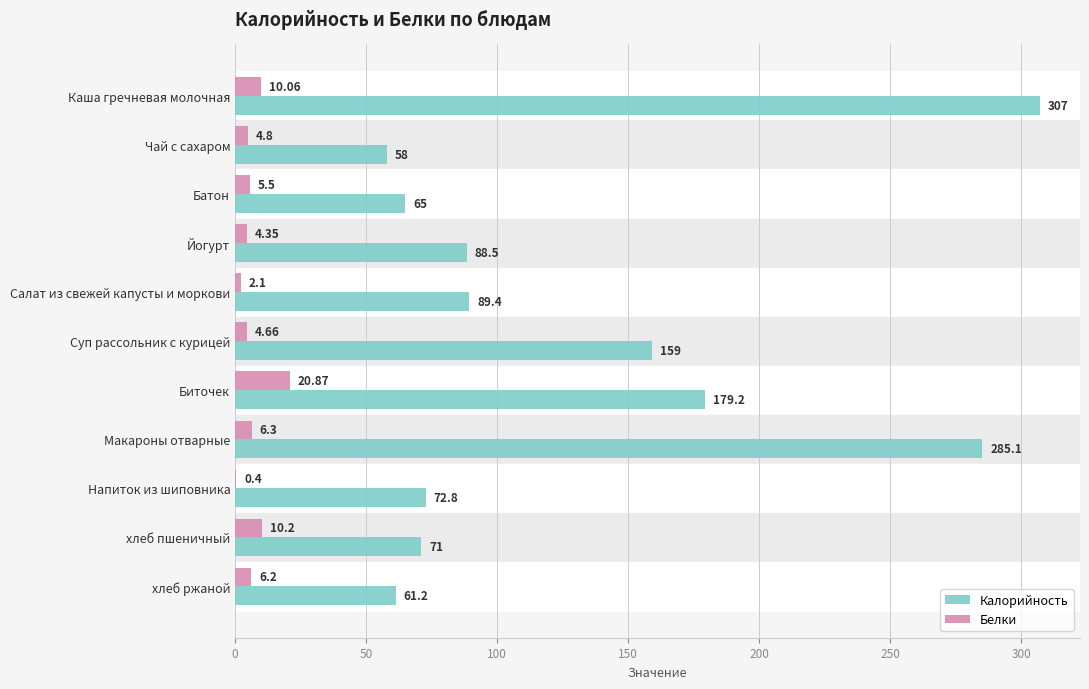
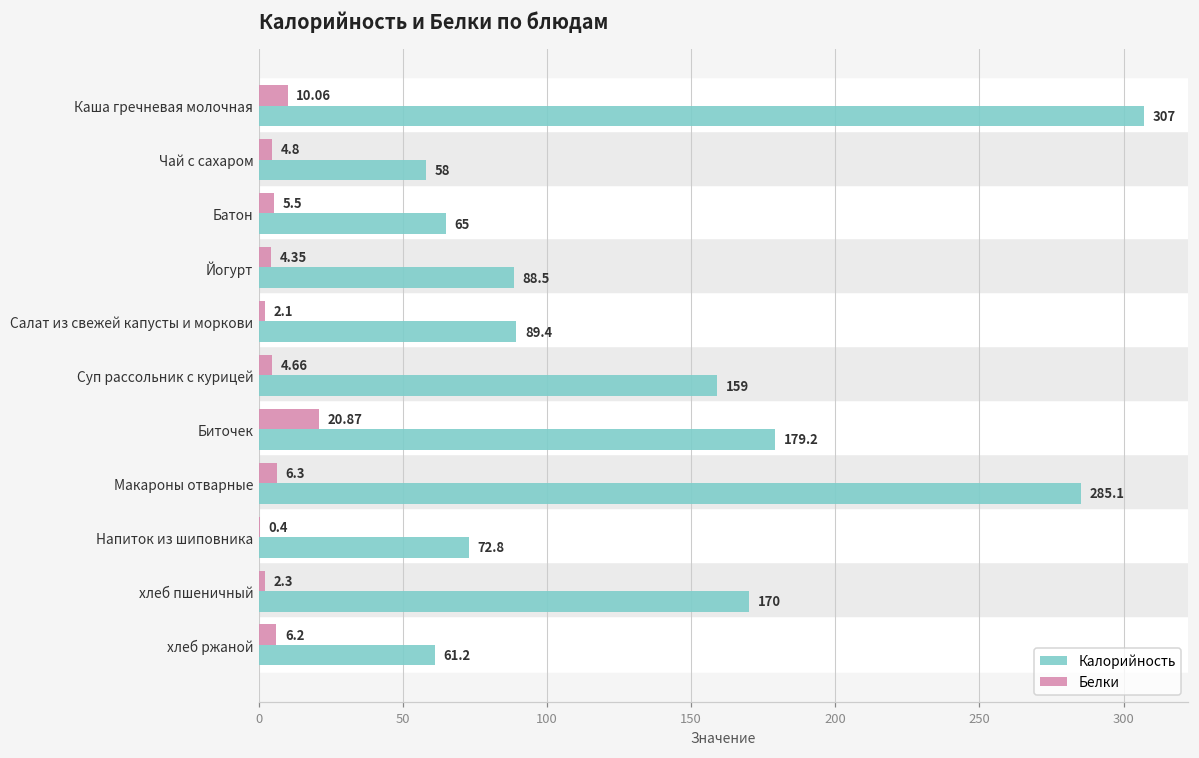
  {
    "Калорийность": {
      "Каша гречневая молочная": 307,
      "Чай с сахаром": 58,
      "Батон": 65,
      "Йогурт": 88.5,
      "Салат из свежей капусты и моркови": 89.4,
      "Суп рассольник с курицей": 159,
      "Биточек": 179.2,
      "Макароны отварные": 285.1,
      "Напиток из шиповника": 72.8,
-     "хлеб пшеничный": 71,
+     "хлеб пшеничный": 170,
      "хлеб ржаной": 61.2
    },
    "Белки": {
      "Каша гречневая молочная": 10.06,
      "Чай с сахаром": 4.8,
      "Батон": 5.5,
      "Йогурт": 4.35,
      "Салат из свежей капусты и моркови": 2.1,
      "Суп рассольник с курицей": 4.66,
      "Биточек": 20.87,
      "Макароны отварные": 6.3,
      "Напиток из шиповника": 0.4,
-     "хлеб пшеничный": 10.2,
+     "хлеб пшеничный": 2.3,
      "хлеб ржаной": 6.2
    }
  }
